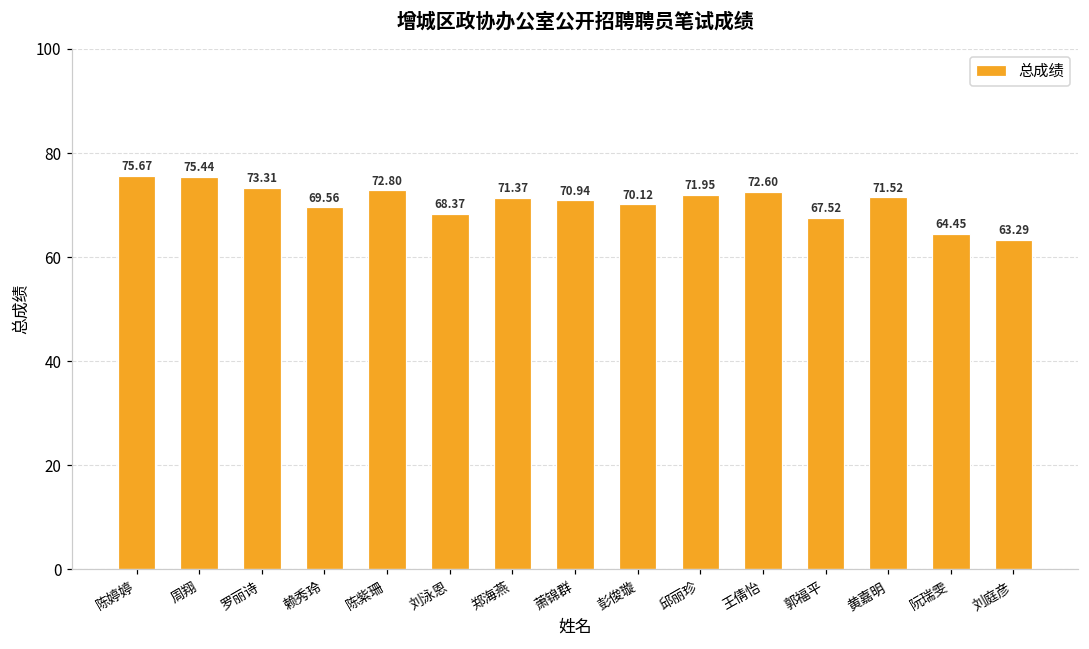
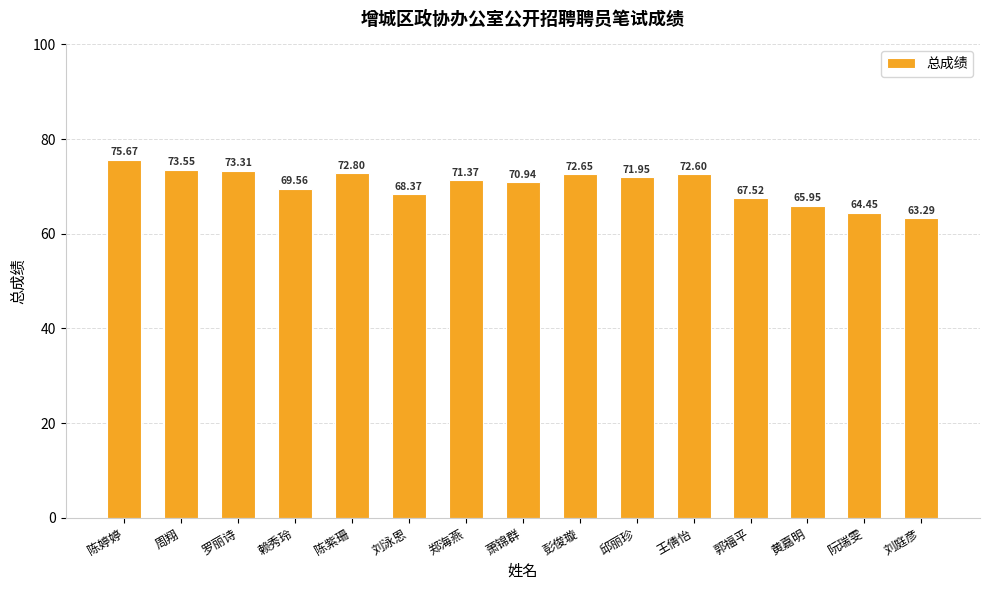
  {
    "陈婷婷": 75.67,
-   "周翔": 75.44,
+   "周翔": 73.55,
    "罗丽诗": 73.31,
    "赖秀玲": 69.56,
    "陈紫珊": 72.80,
    "刘泳恩": 68.37,
    "郑海燕": 71.37,
    "萧锦群": 70.94,
-   "彭俊璇": 70.12,
+   "彭俊璇": 72.65,
    "邱丽珍": 71.95,
    "王倩怡": 72.60,
    "郭福平": 67.52,
-   "黄嘉明": 71.52,
+   "黄嘉明": 65.95,
    "阮瑞雯": 64.45,
    "刘庭彦": 63.29
  }
